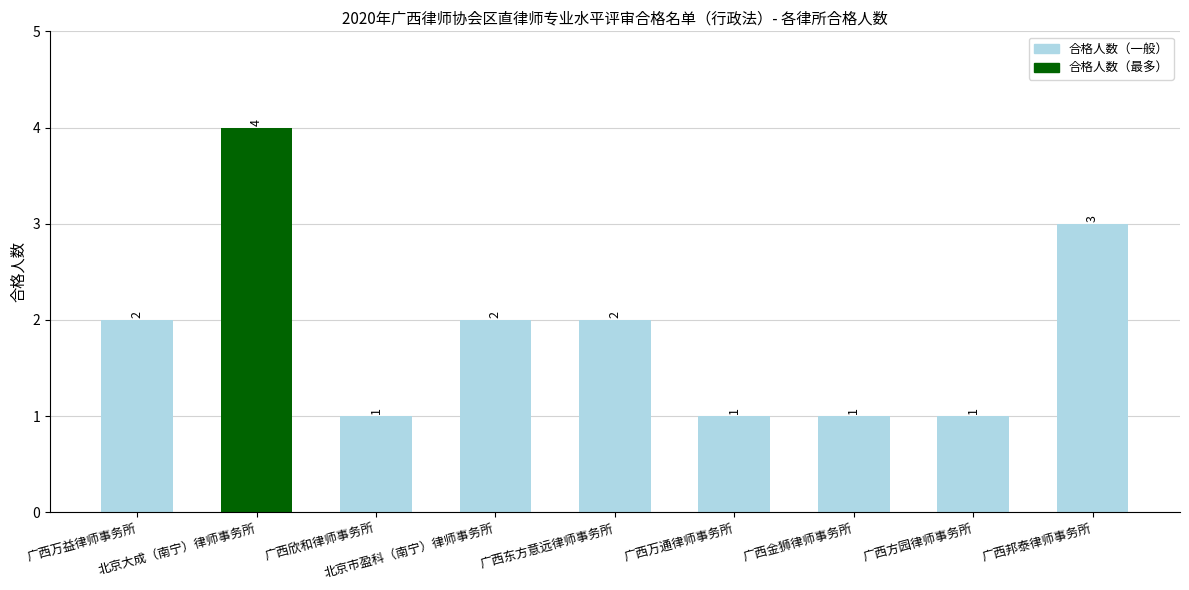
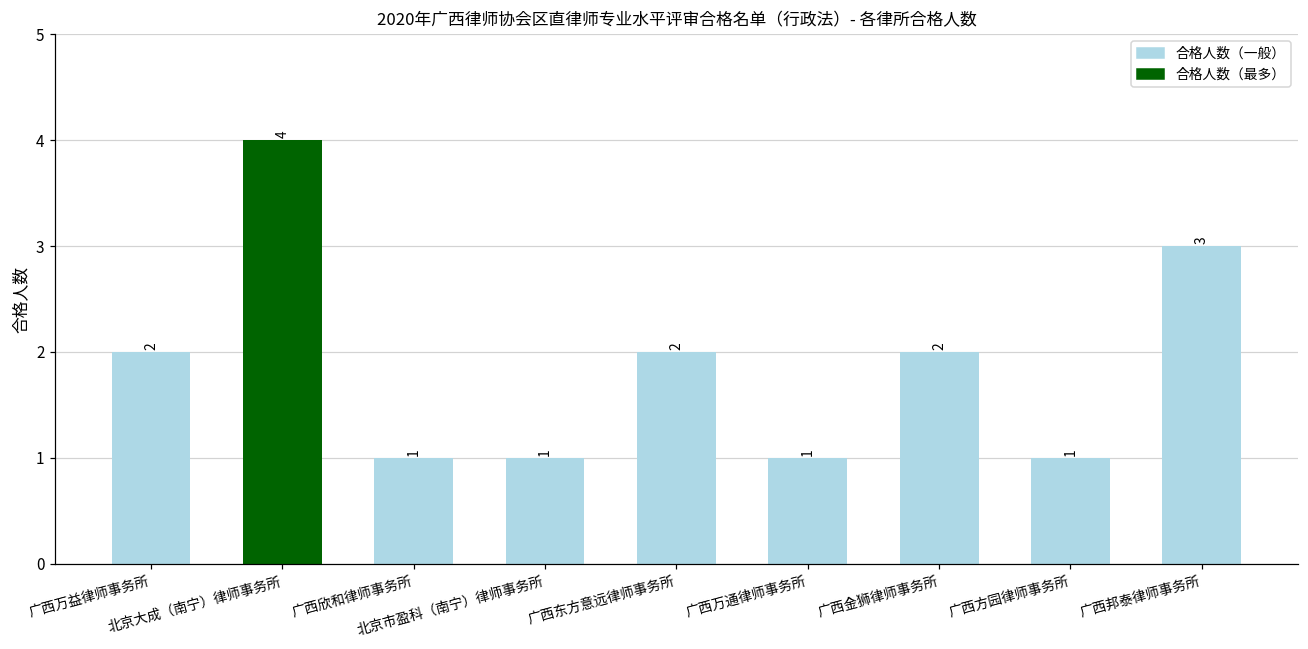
  {
    "广西万益律师事务所": 2,
    "北京大成（南宁）律师事务所": 4,
    "广西欣和律师事务所": 1,
-   "北京市盈科（南宁）律师事务所": 2,
+   "北京市盈科（南宁）律师事务所": 1,
    "广西东方意远律师事务所": 2,
    "广西万通律师事务所": 1,
-   "广西金狮律师事务所": 1,
+   "广西金狮律师事务所": 2,
    "广西方园律师事务所": 1,
    "广西邦泰律师事务所": 3
  }
